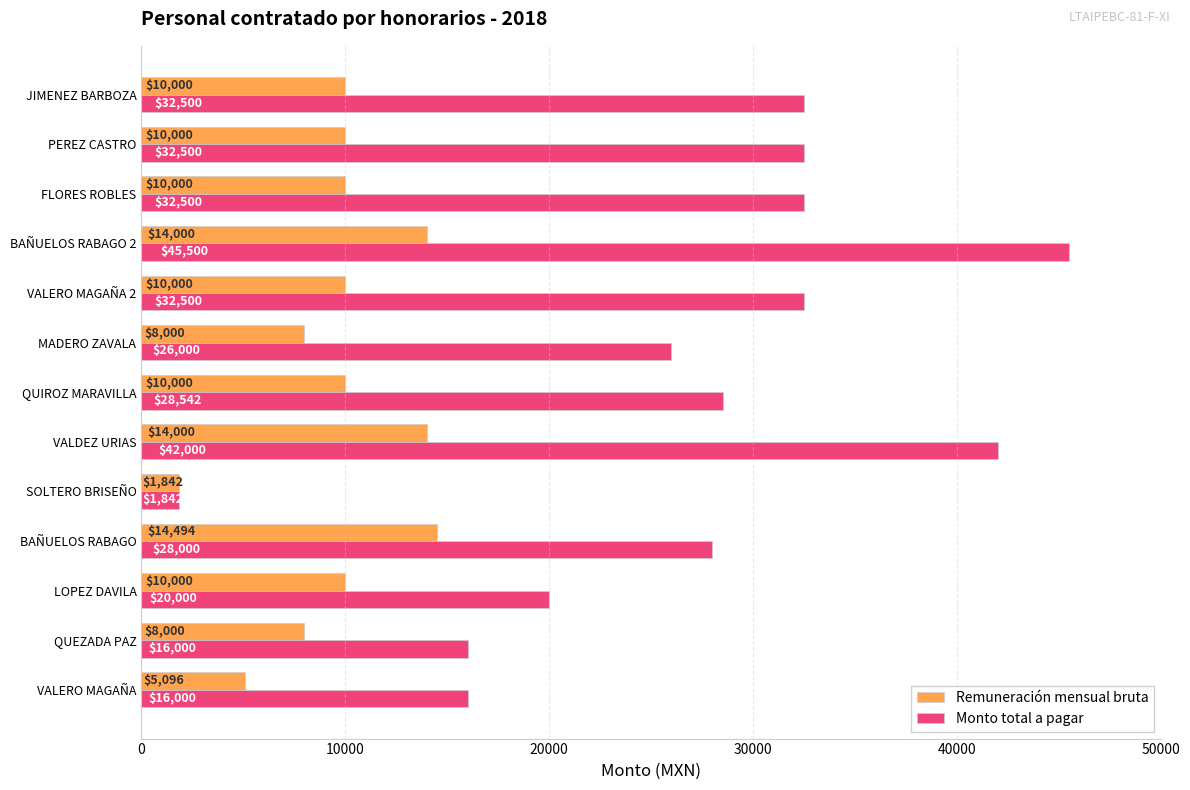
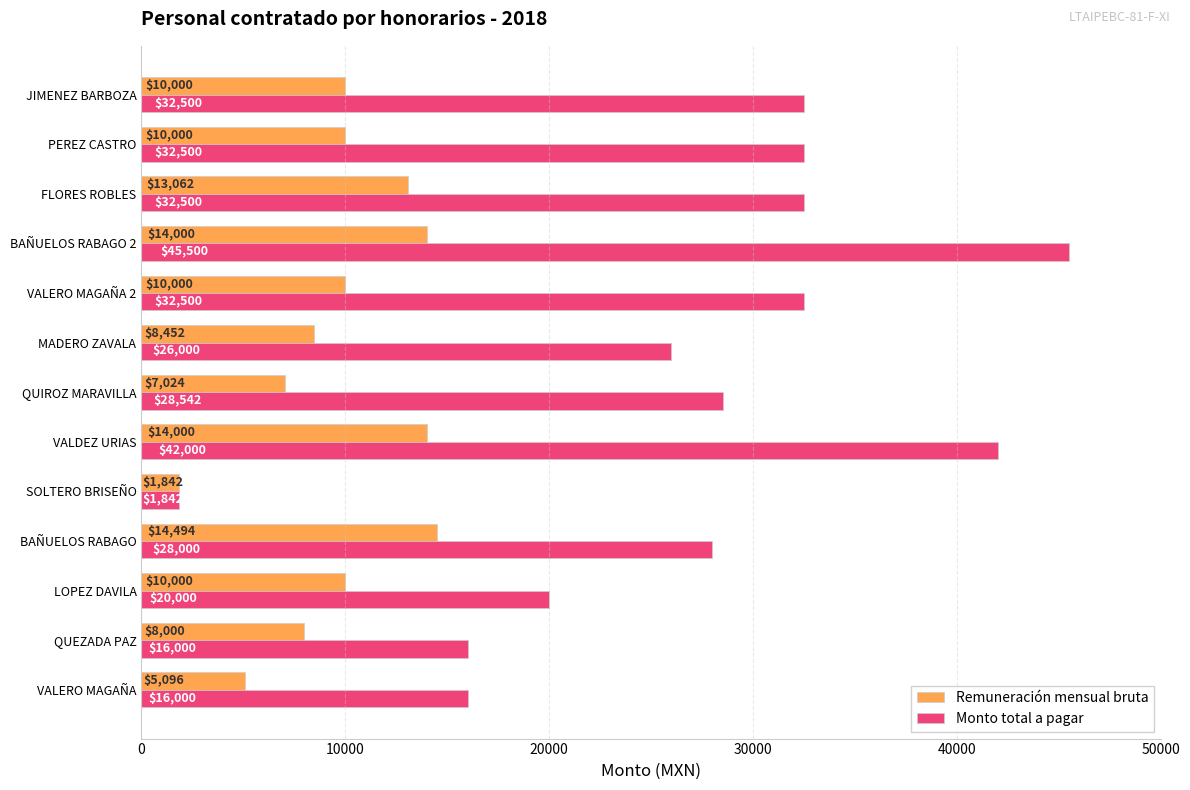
  {
    "Remuneración mensual bruta": {
      "JIMENEZ BARBOZA": "$10,000",
      "PEREZ CASTRO": "$10,000",
-     "FLORES ROBLES": "$10,000",
+     "FLORES ROBLES": "$13,062",
      "BAÑUELOS RABAGO 2": "$14,000",
      "VALERO MAGAÑA 2": "$10,000",
-     "MADERO ZAVALA": "$8,000",
-     "QUIROZ MARAVILLA": "$10,000",
+     "MADERO ZAVALA": "$8,452",
+     "QUIROZ MARAVILLA": "$7,024",
      "VALDEZ URIAS": "$14,000",
      "SOLTERO BRISEÑO": "$1,842",
      "BAÑUELOS RABAGO": "$14,494",
      "LOPEZ DAVILA": "$10,000",
      "QUEZADA PAZ": "$8,000",
      "VALERO MAGAÑA": "$5,096"
    },
    "Monto total a pagar": {
      "JIMENEZ BARBOZA": "$32,500",
      "PEREZ CASTRO": "$32,500",
      "FLORES ROBLES": "$32,500",
      "BAÑUELOS RABAGO 2": "$45,500",
      "VALERO MAGAÑA 2": "$32,500",
      "MADERO ZAVALA": "$26,000",
      "QUIROZ MARAVILLA": "$28,542",
      "VALDEZ URIAS": "$42,000",
      "SOLTERO BRISEÑO": "$1,842",
      "BAÑUELOS RABAGO": "$28,000",
      "LOPEZ DAVILA": "$20,000",
      "QUEZADA PAZ": "$16,000",
      "VALERO MAGAÑA": "$16,000"
    }
  }
